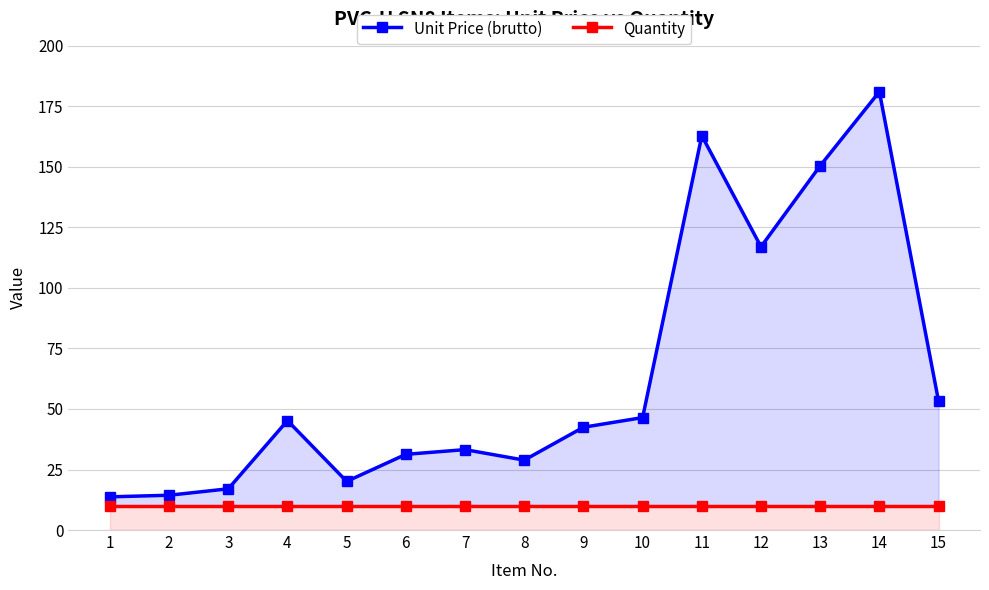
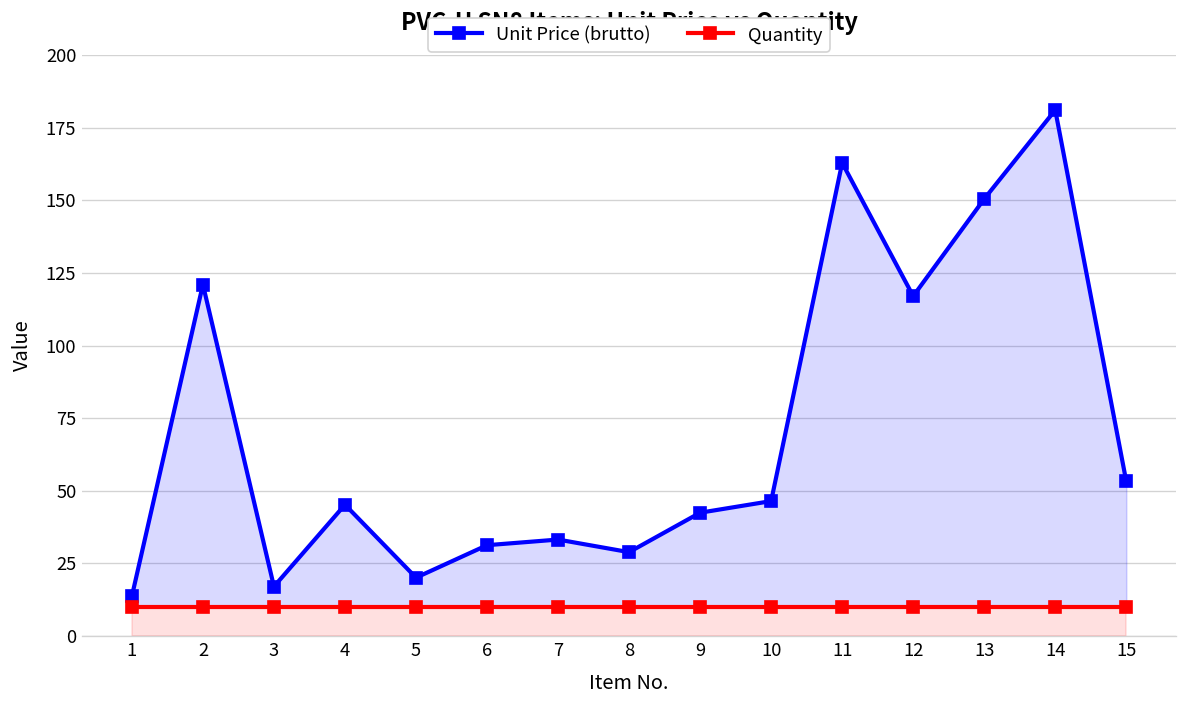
  {
    "Unit Price (brutto)": {
      "1": 14,
-     "2": 14,
+     "2": 121,
      "3": 17,
      "4": 45,
      "5": 20,
      "6": 31,
      "7": 33,
      "8": 29,
      "9": 42,
      "10": 46,
      "11": 163,
      "12": 117,
      "13": 150,
      "14": 181,
      "15": 53
    },
    "Quantity": {
      "1": 10,
      "2": 10,
      "3": 10,
      "4": 10,
      "5": 10,
      "6": 10,
      "7": 10,
      "8": 10,
      "9": 10,
      "10": 10,
      "11": 10,
      "12": 10,
      "13": 10,
      "14": 10,
      "15": 10
    }
  }
